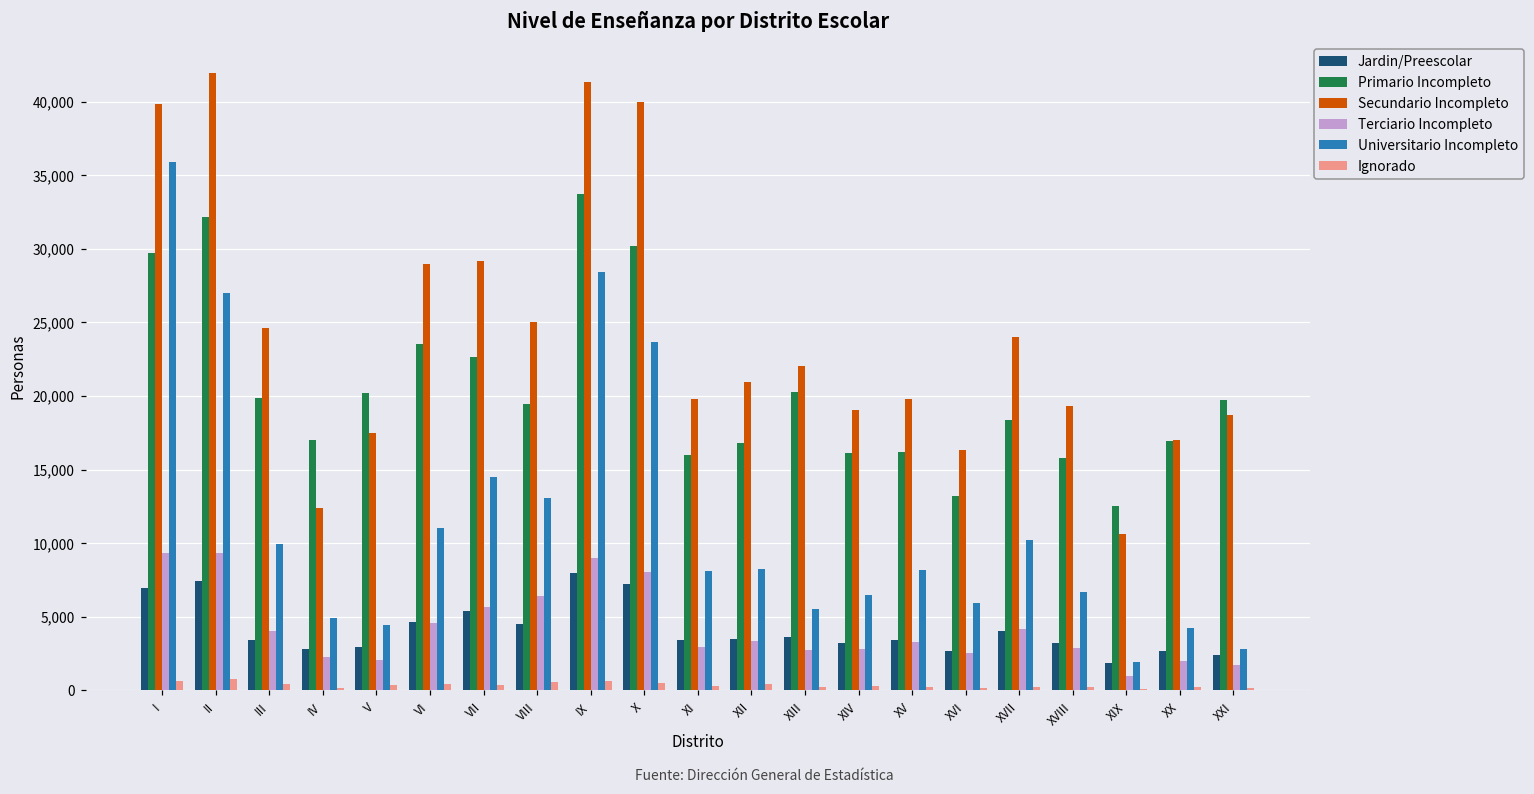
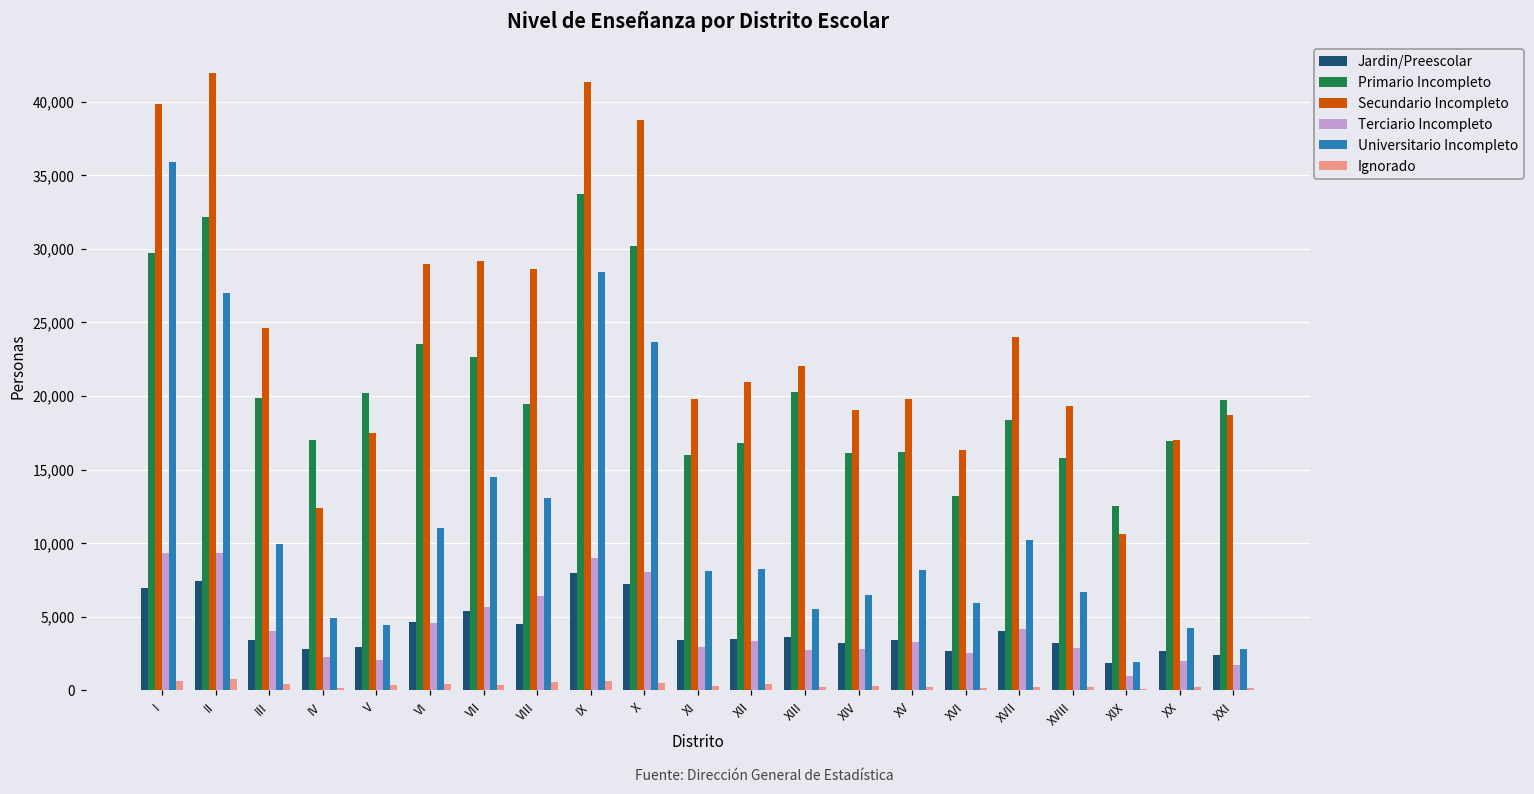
  {
    "Jardin/Preescolar": {
      "I": "6,900",
      "II": "7,400",
      "III": "3,400",
      "IV": "2,800",
      "V": "2,900",
      "VI": "4,600",
      "VII": "5,400",
      "VIII": "4,500",
      "IX": "8,000",
      "X": "7,200",
      "XI": "3,400",
      "XII": "3,500",
      "XIII": "3,600",
      "XIV": "3,200",
      "XV": "3,400",
      "XVI": "2,700",
      "XVII": "4,000",
      "XVIII": "3,200",
      "XIX": "1,900",
      "XX": "2,700",
      "XXI": "2,400"
    },
    "Primario Incompleto": {
      "I": "29,700",
      "II": "32,100",
      "III": "19,800",
      "IV": "17,000",
      "V": "20,200",
      "VI": "23,600",
      "VII": "22,700",
      "VIII": "19,500",
      "IX": "33,700",
      "X": "30,200",
      "XI": "16,000",
      "XII": "16,800",
      "XIII": "20,300",
      "XIV": "16,100",
      "XV": "16,200",
      "XVI": "13,200",
      "XVII": "18,400",
      "XVIII": "15,800",
      "XIX": "12,500",
      "XX": "16,900",
      "XXI": "19,700"
    },
    "Secundario Incompleto": {
      "I": "39,800",
      "II": "41,900",
      "III": "24,600",
      "IV": "12,400",
      "V": "17,500",
      "VI": "28,900",
      "VII": "29,200",
-     "VIII": "25,000",
+     "VIII": "28,700",
      "IX": "41,300",
-     "X": "40,000",
+     "X": "38,700",
      "XI": "19,800",
      "XII": "21,000",
      "XIII": "22,100",
      "XIV": "19,000",
      "XV": "19,800",
      "XVI": "16,400",
      "XVII": "24,000",
      "XVIII": "19,400",
      "XIX": "10,600",
      "XX": "17,000",
      "XXI": "18,700"
    },
    "Terciario Incompleto": {
      "I": "9,300",
      "II": "9,300",
      "III": "4,100",
      "IV": "2,300",
      "V": "2,100",
      "VI": "4,600",
      "VII": "5,700",
      "VIII": "6,400",
      "IX": "9,000",
      "X": "8,100",
      "XI": "3,000",
      "XII": "3,300",
      "XIII": "2,700",
      "XIV": "2,800",
      "XV": "3,300",
      "XVI": "2,500",
      "XVII": "4,200",
      "XVIII": "2,900",
      "XIX": "1,000",
      "XX": "2,000",
      "XXI": "1,700"
    },
    "Universitario Incompleto": {
      "I": "35,900",
      "II": "27,000",
      "III": "10,000",
      "IV": "4,900",
      "V": "4,400",
      "VI": "11,000",
      "VII": "14,500",
      "VIII": "13,100",
      "IX": "28,400",
      "X": "23,600",
      "XI": "8,100",
      "XII": "8,200",
      "XIII": "5,600",
      "XIV": "6,500",
      "XV": "8,200",
      "XVI": "5,900",
      "XVII": "10,200",
      "XVIII": "6,600",
      "XIX": "2,000",
      "XX": "4,200",
      "XXI": "2,800"
    },
    "Ignorado": {
      "I": "600",
      "II": "800",
      "III": "400",
      "V": "300",
      "VI": "400",
      "VII": "400",
      "VIII": "500",
      "IX": "700",
      "X": "500",
      "XI": "300",
      "XII": "400",
      "XIII": "200",
      "XIV": "300",
      "XV": "200",
      "XVII": "200",
      "XVIII": "200",
      "XX": "200"
    }
  }
